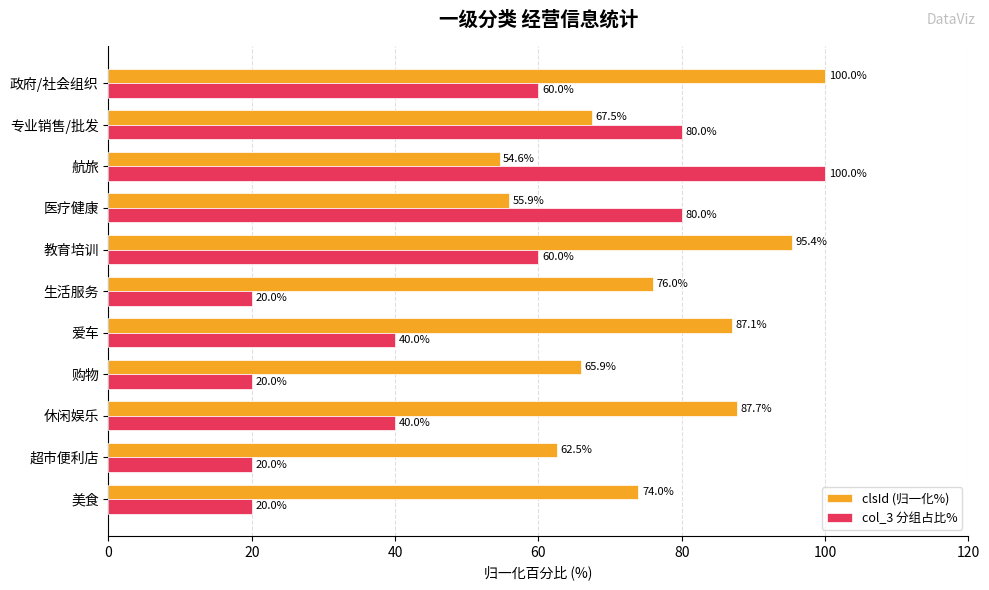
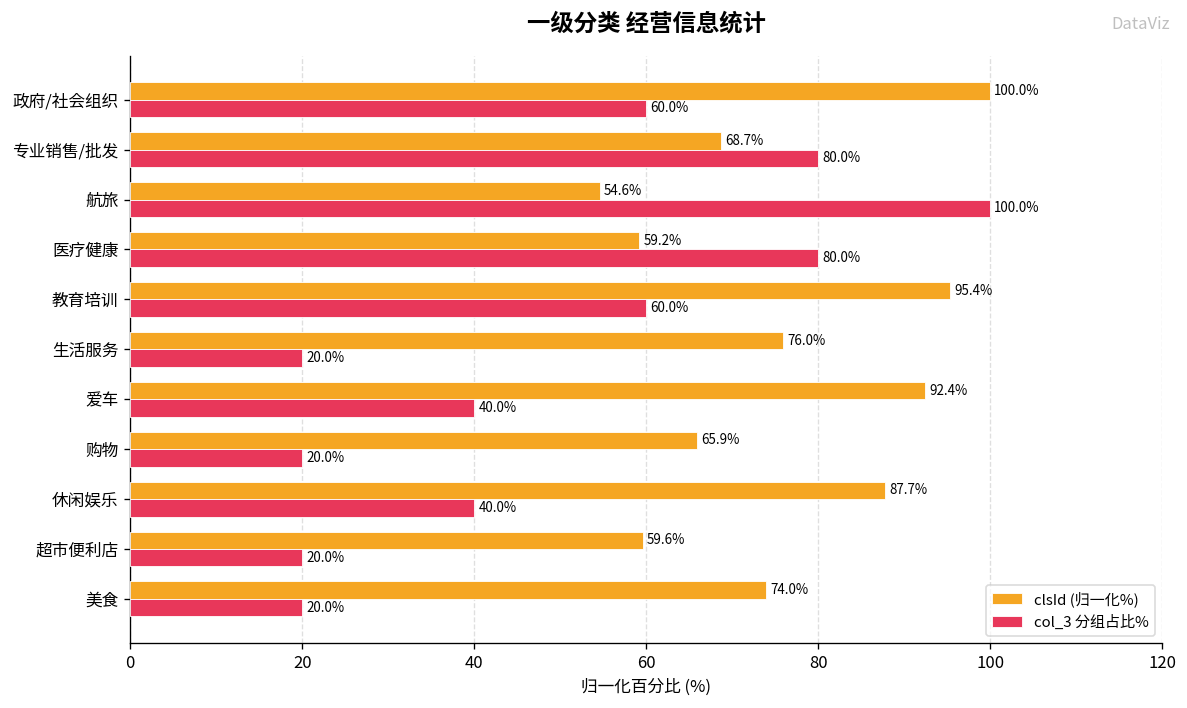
  {
    "clsId (归一化%)": {
      "政府/社会组织": "100.0%",
-     "专业销售/批发": "67.5%",
+     "专业销售/批发": "68.7%",
      "航旅": "54.6%",
-     "医疗健康": "55.9%",
+     "医疗健康": "59.2%",
      "教育培训": "95.4%",
      "生活服务": "76.0%",
-     "爱车": "87.1%",
+     "爱车": "92.4%",
      "购物": "65.9%",
      "休闲娱乐": "87.7%",
-     "超市便利店": "62.5%",
+     "超市便利店": "59.6%",
      "美食": "74.0%"
    },
    "col_3 分组占比%": {
      "政府/社会组织": "60.0%",
      "专业销售/批发": "80.0%",
      "航旅": "100.0%",
      "医疗健康": "80.0%",
      "教育培训": "60.0%",
      "生活服务": "20.0%",
      "爱车": "40.0%",
      "购物": "20.0%",
      "休闲娱乐": "40.0%",
      "超市便利店": "20.0%",
      "美食": "20.0%"
    }
  }
